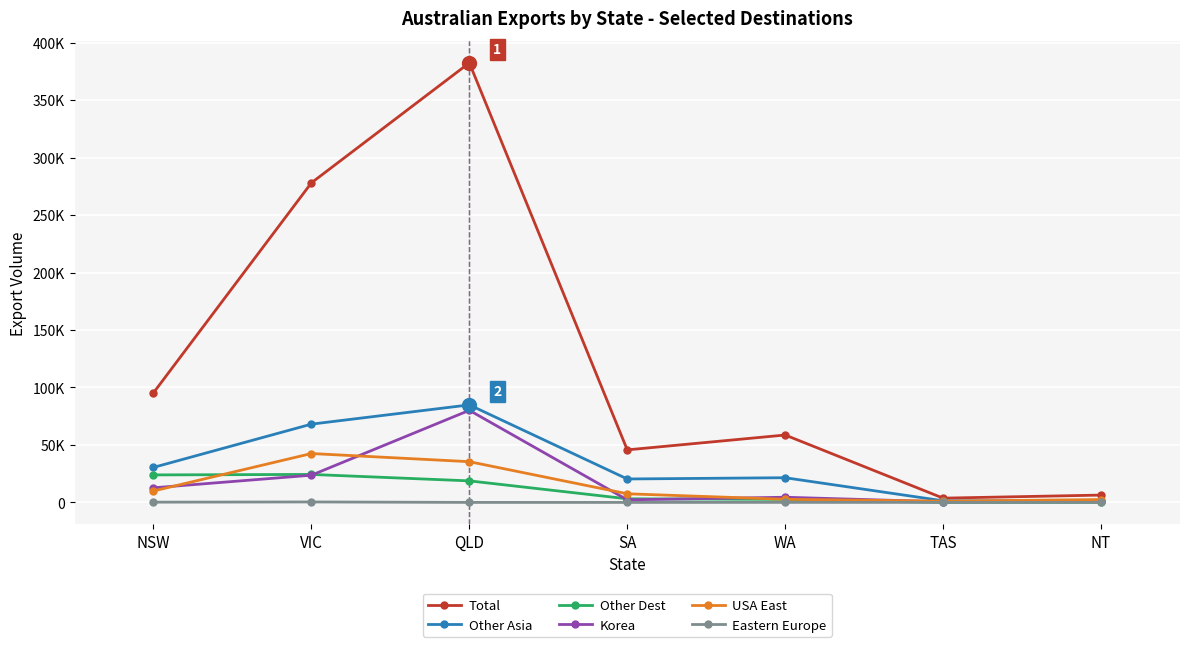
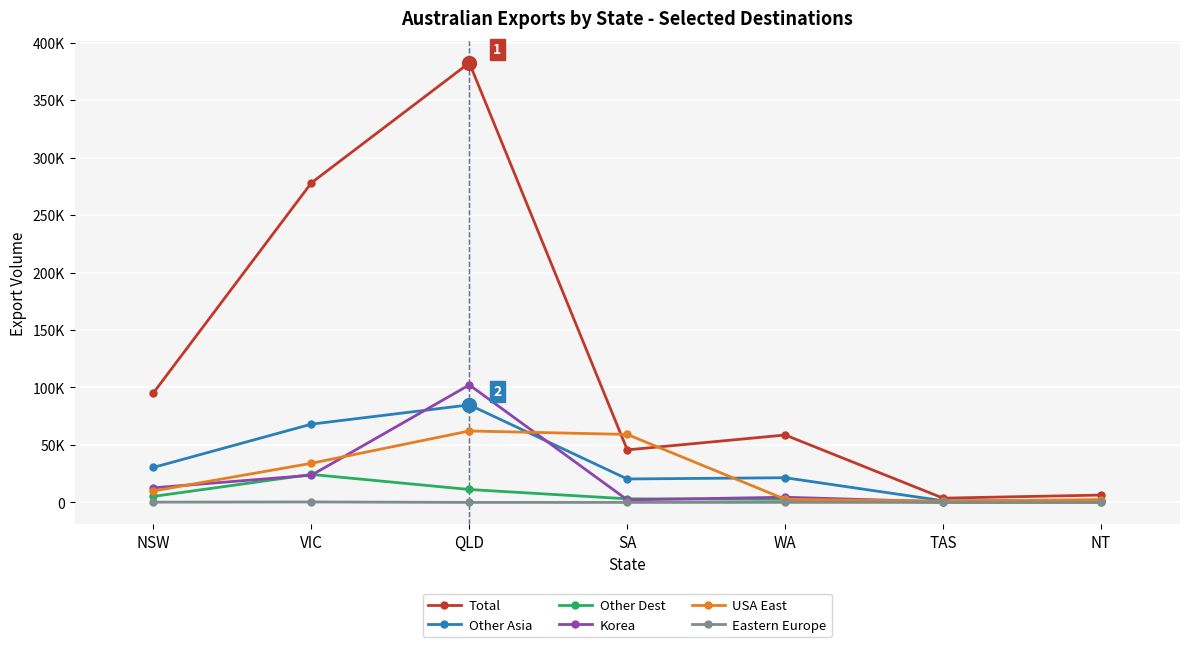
  {
    "Other Dest": {
-     "NSW": 24000,
-     "QLD": 19000
+     "NSW": 5000,
+     "QLD": 11000
    },
    "Korea": {
      "NSW": 13000,
-     "QLD": 80000
+     "QLD": 102000
    },
    "USA East": {
      "NSW": 10000,
-     "VIC": 43000,
-     "QLD": 35000,
-     "SA": 8000
+     "VIC": 34000,
+     "QLD": 62000,
+     "SA": 59000
    },
    "Eastern Europe": {
      "NSW": 0,
      "VIC": 0,
      "QLD": 0,
      "SA": 0,
      "WA": 0
    }
  }
